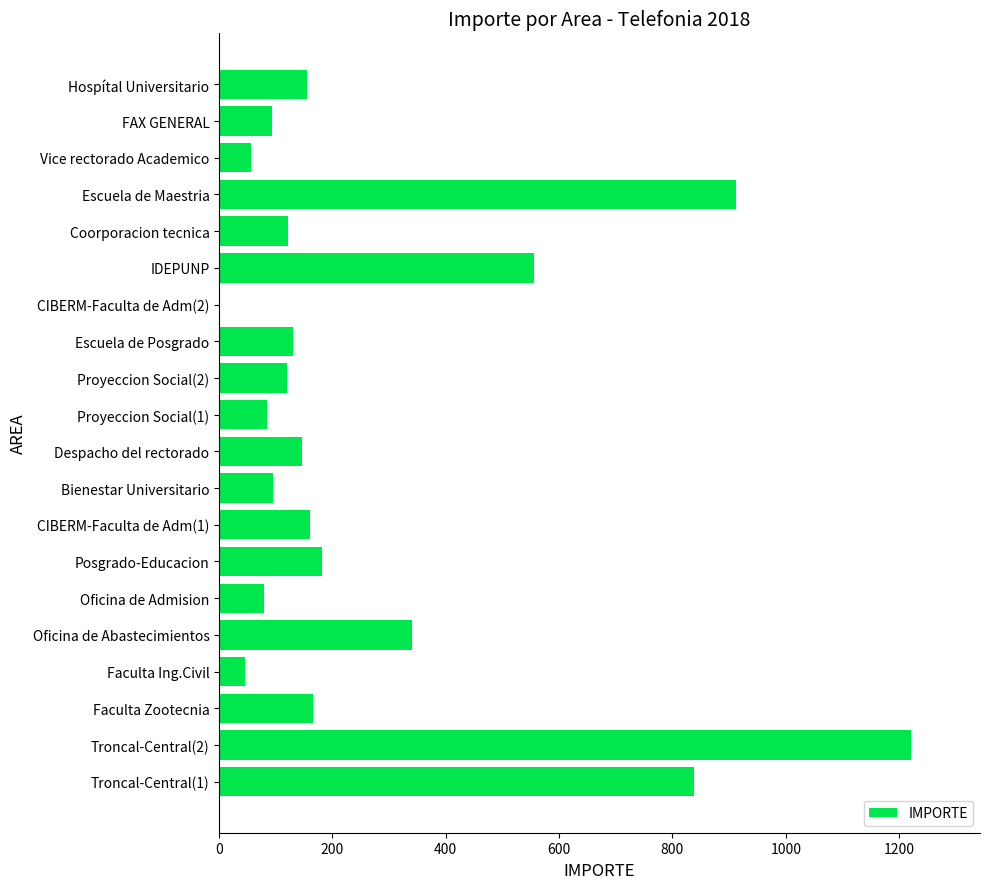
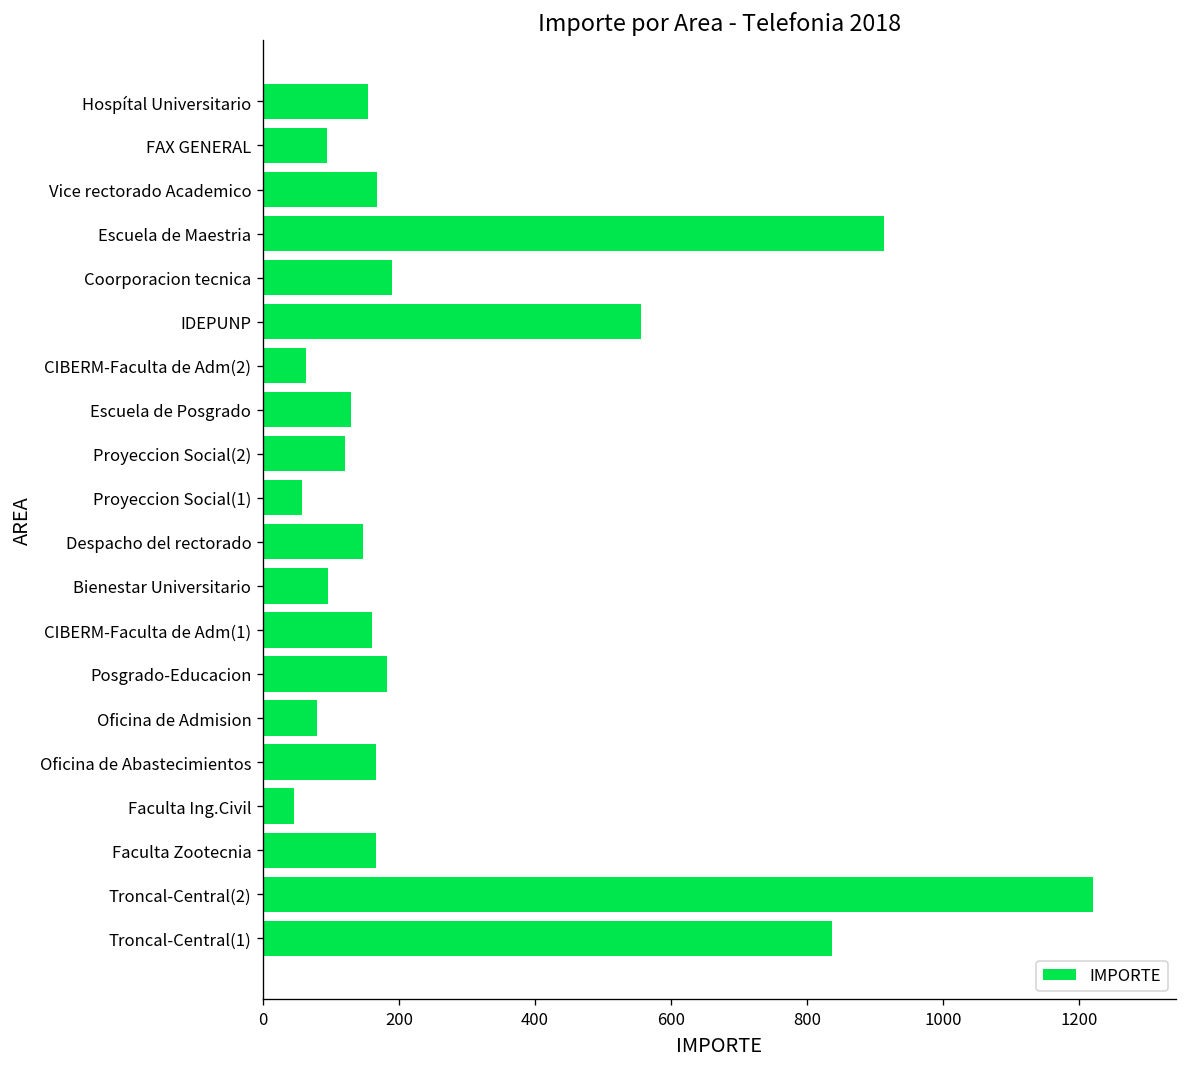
  {
    "Hospítal Universitario": 150,
    "FAX GENERAL": 90,
-   "Vice rectorado Academico": 60,
+   "Vice rectorado Academico": 170,
    "Escuela de Maestria": 910,
-   "Coorporacion tecnica": 120,
+   "Coorporacion tecnica": 190,
    "IDEPUNP": 560,
-   "CIBERM-Faculta de Adm(2)": 0,
+   "CIBERM-Faculta de Adm(2)": 60,
    "Escuela de Posgrado": 130,
    "Proyeccion Social(2)": 120,
-   "Proyeccion Social(1)": 80,
+   "Proyeccion Social(1)": 60,
    "Despacho del rectorado": 150,
    "Bienestar Universitario": 100,
    "CIBERM-Faculta de Adm(1)": 160,
    "Posgrado-Educacion": 180,
    "Oficina de Admision": 80,
-   "Oficina de Abastecimientos": 340,
+   "Oficina de Abastecimientos": 170,
    "Faculta Ing.Civil": 40,
    "Faculta Zootecnia": 170,
    "Troncal-Central(2)": 1220,
    "Troncal-Central(1)": 840
  }
